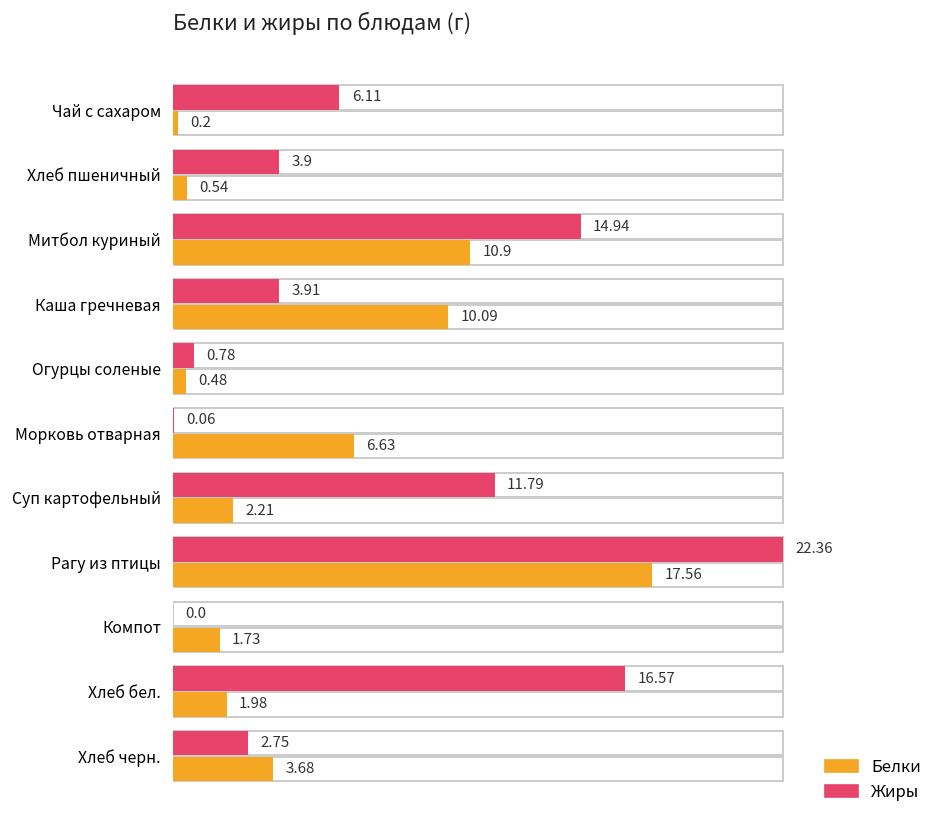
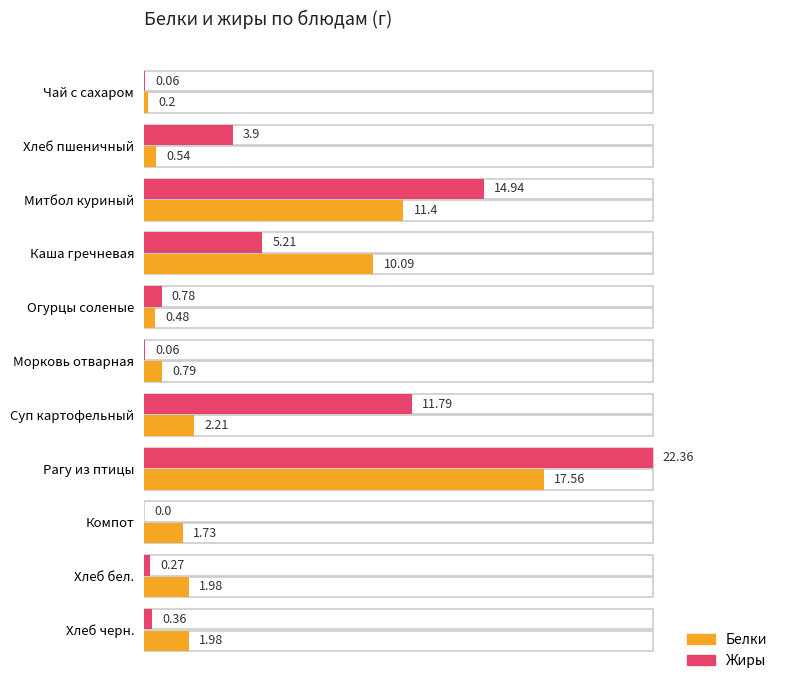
  {
    "Белки": {
-     "Митбол куриный": 10.9,
-     "Морковь отварная": 6.63,
-     "Хлеб черн.": 3.68
+     "Митбол куриный": 11.4,
+     "Морковь отварная": 0.79,
+     "Хлеб черн.": 1.98
    },
    "Жиры": {
-     "Чай с сахаром": 6.11,
-     "Каша гречневая": 3.91,
+     "Чай с сахаром": 0.06,
+     "Каша гречневая": 5.21,
      "Морковь отварная": 0.06,
      "Рагу из птицы": 22.36,
      "Компот": 0.0,
-     "Хлеб бел.": 16.57,
-     "Хлеб черн.": 2.75
+     "Хлеб бел.": 0.27,
+     "Хлеб черн.": 0.36
    }
  }
